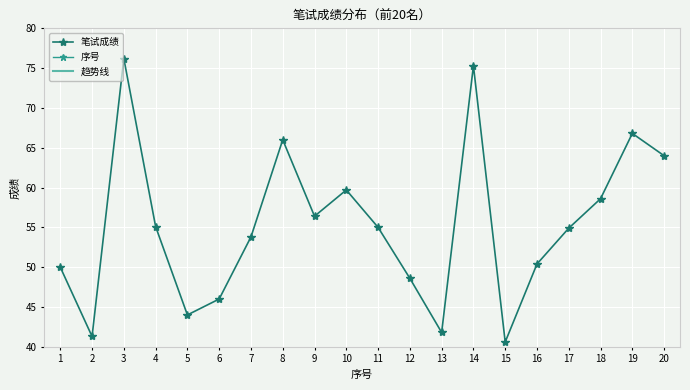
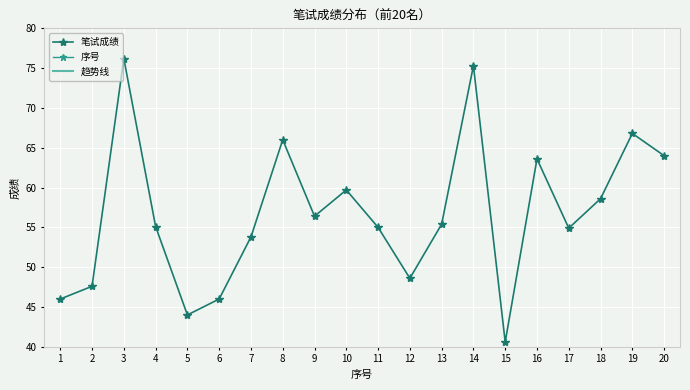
  {
    "笔试成绩": {
-     "1": 50,
-     "2": 41,
+     "1": 46,
+     "2": 48,
      "3": 76,
      "4": 55,
      "5": 44,
      "6": 46,
      "7": 54,
      "8": 66,
      "9": 56,
      "10": 60,
      "11": 55,
      "12": 49,
-     "13": 42,
+     "13": 55,
      "14": 75,
      "15": 41,
-     "16": 50,
+     "16": 64,
      "17": 55,
      "18": 59,
      "19": 67,
      "20": 64
    }
  }
